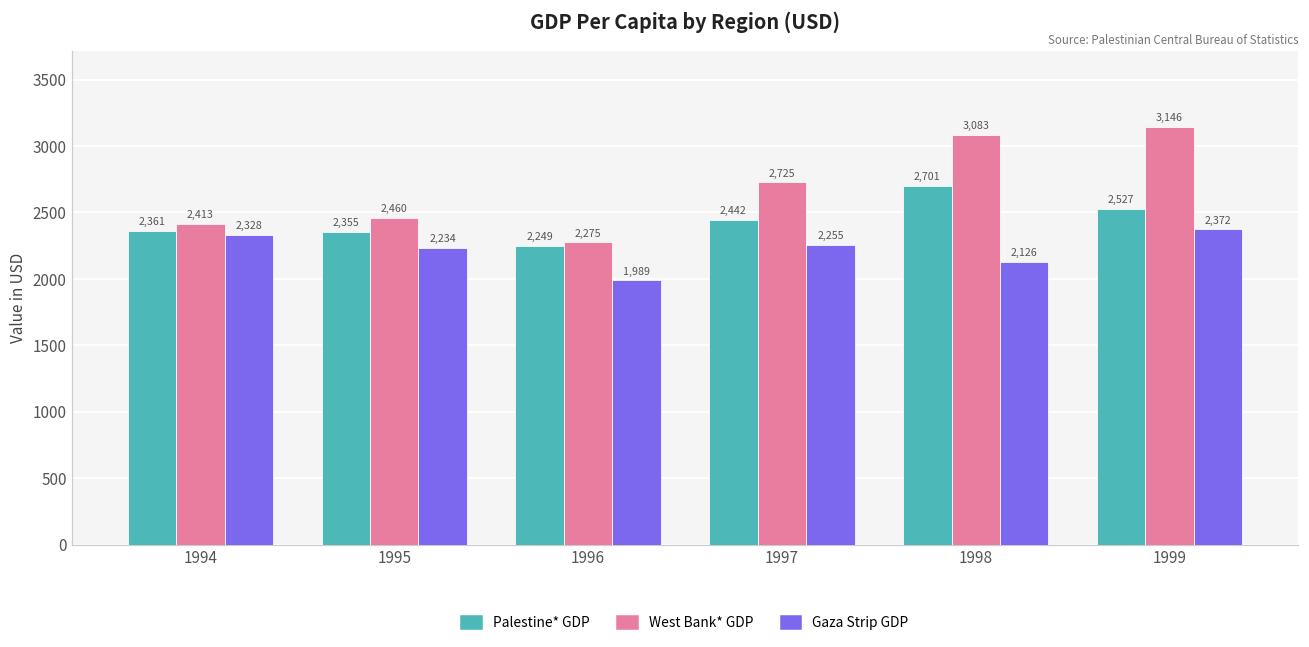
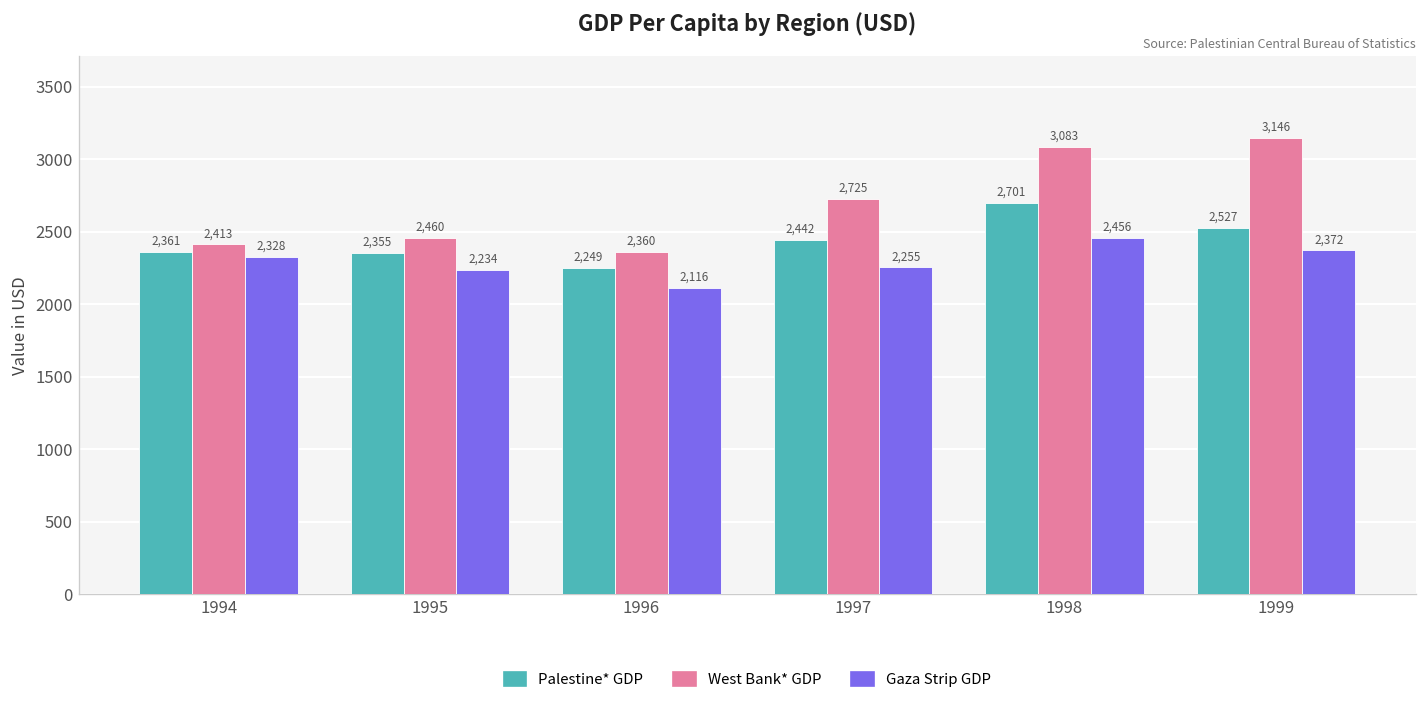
  {
    "Palestine* GDP": {
      "1994": "2,361",
      "1995": "2,355",
      "1996": "2,249",
      "1997": "2,442",
      "1998": "2,701",
      "1999": "2,527"
    },
    "West Bank* GDP": {
      "1994": "2,413",
      "1995": "2,460",
-     "1996": "2,275",
+     "1996": "2,360",
      "1997": "2,725",
      "1998": "3,083",
      "1999": "3,146"
    },
    "Gaza Strip GDP": {
      "1994": "2,328",
      "1995": "2,234",
-     "1996": "1,989",
+     "1996": "2,116",
      "1997": "2,255",
-     "1998": "2,126",
+     "1998": "2,456",
      "1999": "2,372"
    }
  }
